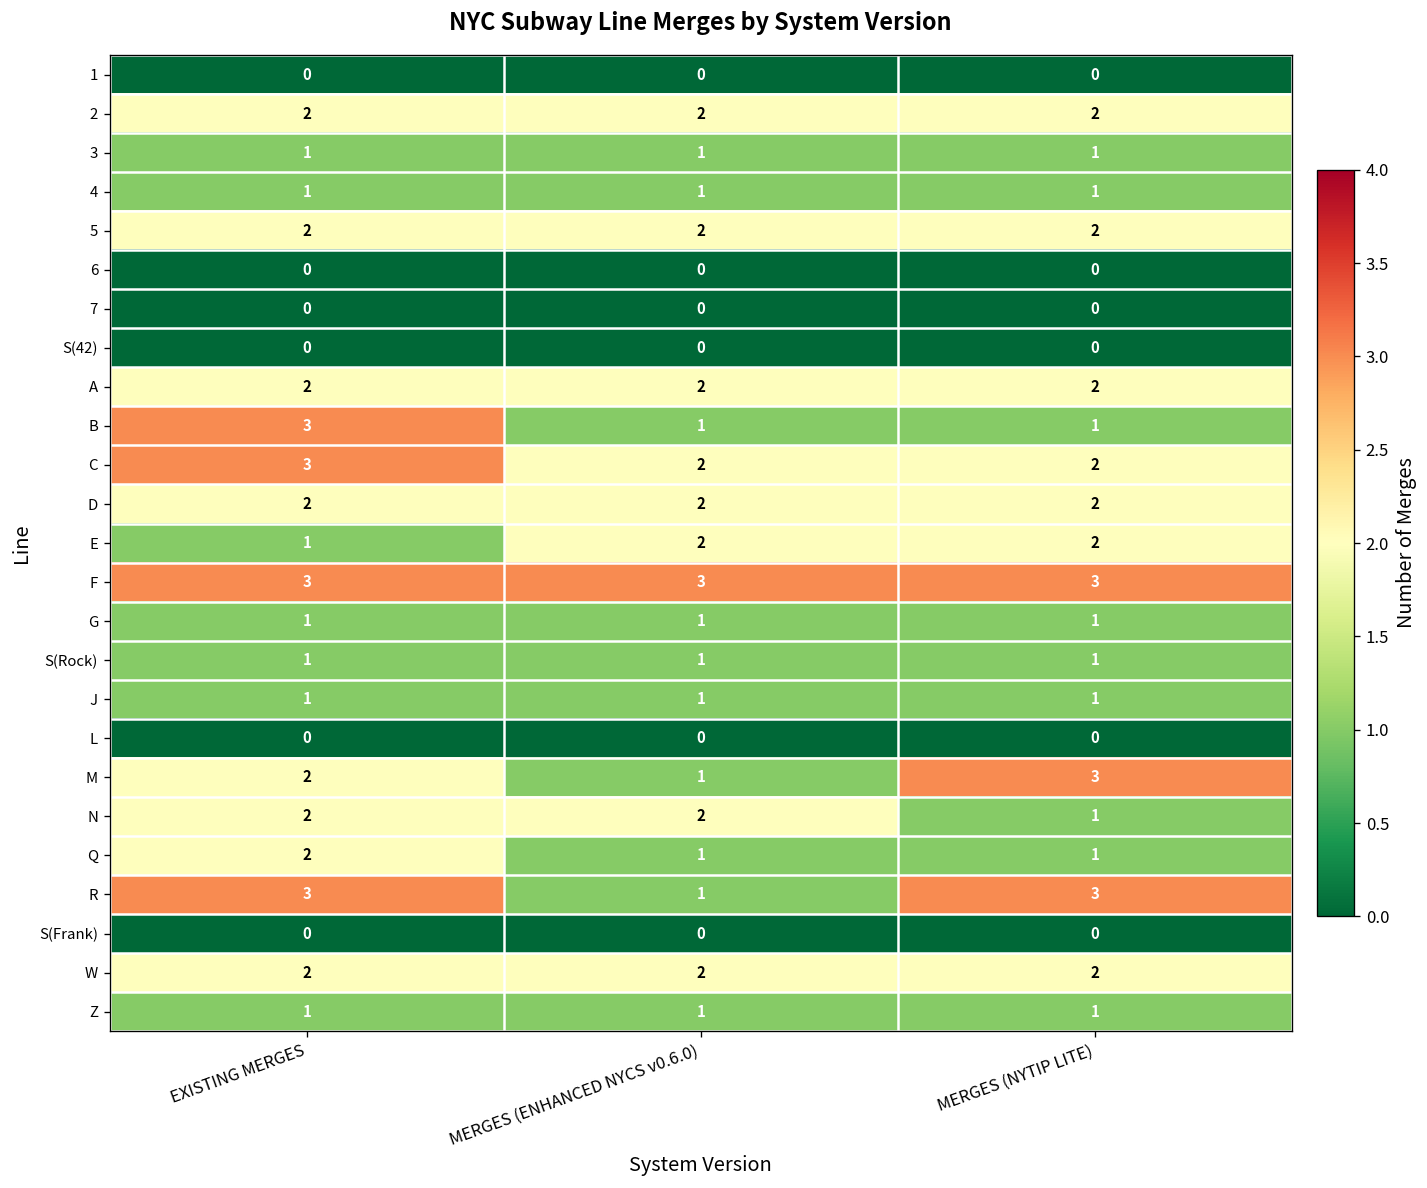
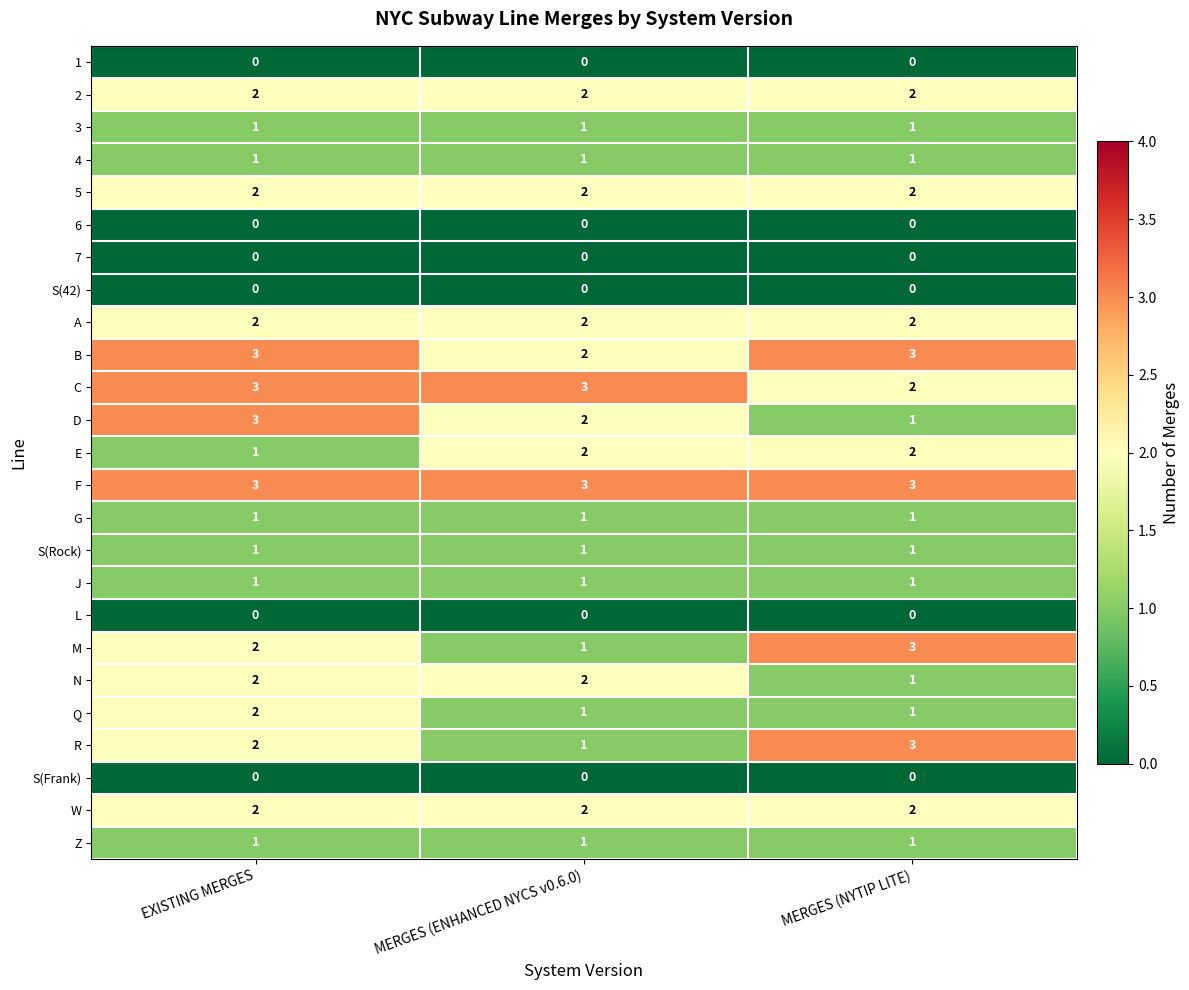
  {
    "1": {
      "EXISTING MERGES": 0,
      "MERGES (ENHANCED NYCS v0.6.0)": 0,
      "MERGES (NYTIP LITE)": 0
    },
    "2": {
      "EXISTING MERGES": 2,
      "MERGES (ENHANCED NYCS v0.6.0)": 2,
      "MERGES (NYTIP LITE)": 2
    },
    "3": {
      "EXISTING MERGES": 1,
      "MERGES (ENHANCED NYCS v0.6.0)": 1,
      "MERGES (NYTIP LITE)": 1
    },
    "4": {
      "EXISTING MERGES": 1,
      "MERGES (ENHANCED NYCS v0.6.0)": 1,
      "MERGES (NYTIP LITE)": 1
    },
    "5": {
      "EXISTING MERGES": 2,
      "MERGES (ENHANCED NYCS v0.6.0)": 2,
      "MERGES (NYTIP LITE)": 2
    },
    "6": {
      "EXISTING MERGES": 0,
      "MERGES (ENHANCED NYCS v0.6.0)": 0,
      "MERGES (NYTIP LITE)": 0
    },
    "7": {
      "EXISTING MERGES": 0,
      "MERGES (ENHANCED NYCS v0.6.0)": 0,
      "MERGES (NYTIP LITE)": 0
    },
    "S(42)": {
      "EXISTING MERGES": 0,
      "MERGES (ENHANCED NYCS v0.6.0)": 0,
      "MERGES (NYTIP LITE)": 0
    },
    "A": {
      "EXISTING MERGES": 2,
      "MERGES (ENHANCED NYCS v0.6.0)": 2,
      "MERGES (NYTIP LITE)": 2
    },
    "B": {
      "EXISTING MERGES": 3,
-     "MERGES (ENHANCED NYCS v0.6.0)": 1,
-     "MERGES (NYTIP LITE)": 1
+     "MERGES (ENHANCED NYCS v0.6.0)": 2,
+     "MERGES (NYTIP LITE)": 3
    },
    "C": {
      "EXISTING MERGES": 3,
-     "MERGES (ENHANCED NYCS v0.6.0)": 2,
+     "MERGES (ENHANCED NYCS v0.6.0)": 3,
      "MERGES (NYTIP LITE)": 2
    },
    "D": {
-     "EXISTING MERGES": 2,
+     "EXISTING MERGES": 3,
      "MERGES (ENHANCED NYCS v0.6.0)": 2,
-     "MERGES (NYTIP LITE)": 2
+     "MERGES (NYTIP LITE)": 1
    },
    "E": {
      "EXISTING MERGES": 1,
      "MERGES (ENHANCED NYCS v0.6.0)": 2,
      "MERGES (NYTIP LITE)": 2
    },
    "F": {
      "EXISTING MERGES": 3,
      "MERGES (ENHANCED NYCS v0.6.0)": 3,
      "MERGES (NYTIP LITE)": 3
    },
    "G": {
      "EXISTING MERGES": 1,
      "MERGES (ENHANCED NYCS v0.6.0)": 1,
      "MERGES (NYTIP LITE)": 1
    },
    "S(Rock)": {
      "EXISTING MERGES": 1,
      "MERGES (ENHANCED NYCS v0.6.0)": 1,
      "MERGES (NYTIP LITE)": 1
    },
    "J": {
      "EXISTING MERGES": 1,
      "MERGES (ENHANCED NYCS v0.6.0)": 1,
      "MERGES (NYTIP LITE)": 1
    },
    "L": {
      "EXISTING MERGES": 0,
      "MERGES (ENHANCED NYCS v0.6.0)": 0,
      "MERGES (NYTIP LITE)": 0
    },
    "M": {
      "EXISTING MERGES": 2,
      "MERGES (ENHANCED NYCS v0.6.0)": 1,
      "MERGES (NYTIP LITE)": 3
    },
    "N": {
      "EXISTING MERGES": 2,
      "MERGES (ENHANCED NYCS v0.6.0)": 2,
      "MERGES (NYTIP LITE)": 1
    },
    "Q": {
      "EXISTING MERGES": 2,
      "MERGES (ENHANCED NYCS v0.6.0)": 1,
      "MERGES (NYTIP LITE)": 1
    },
    "R": {
-     "EXISTING MERGES": 3,
+     "EXISTING MERGES": 2,
      "MERGES (ENHANCED NYCS v0.6.0)": 1,
      "MERGES (NYTIP LITE)": 3
    },
    "S(Frank)": {
      "EXISTING MERGES": 0,
      "MERGES (ENHANCED NYCS v0.6.0)": 0,
      "MERGES (NYTIP LITE)": 0
    },
    "W": {
      "EXISTING MERGES": 2,
      "MERGES (ENHANCED NYCS v0.6.0)": 2,
      "MERGES (NYTIP LITE)": 2
    },
    "Z": {
      "EXISTING MERGES": 1,
      "MERGES (ENHANCED NYCS v0.6.0)": 1,
      "MERGES (NYTIP LITE)": 1
    }
  }
